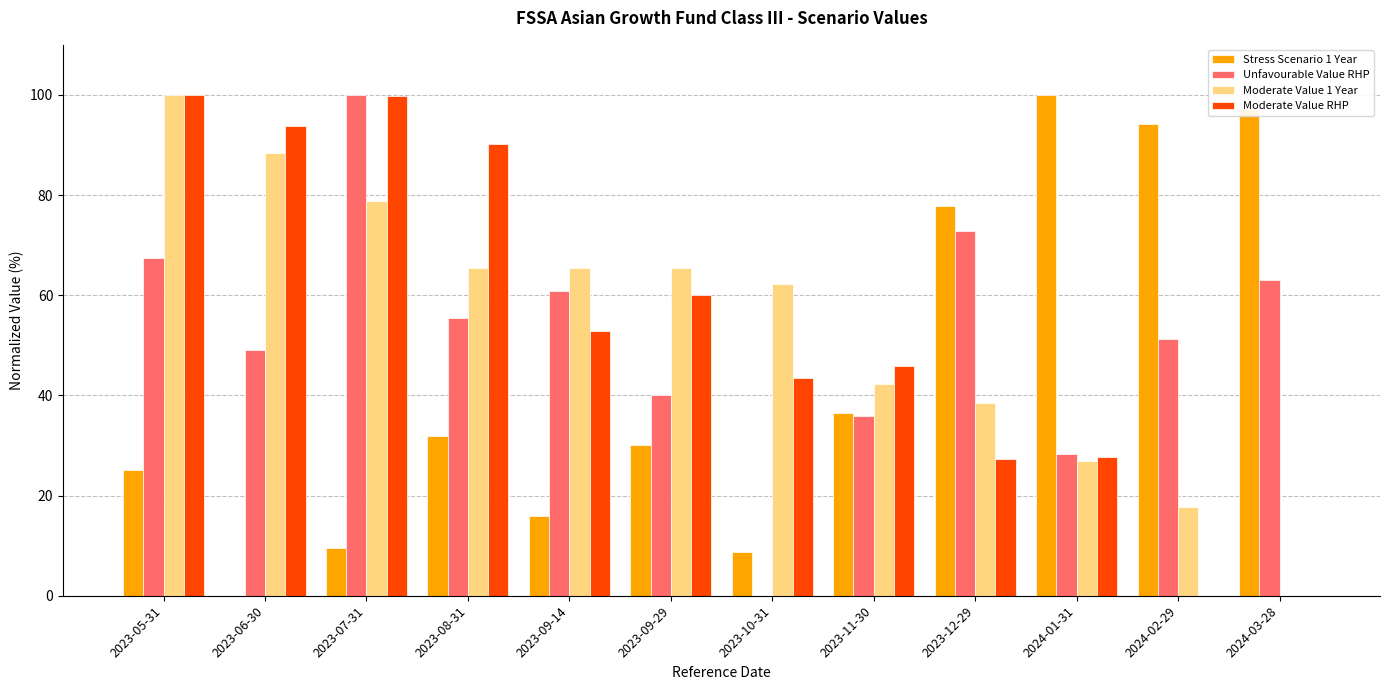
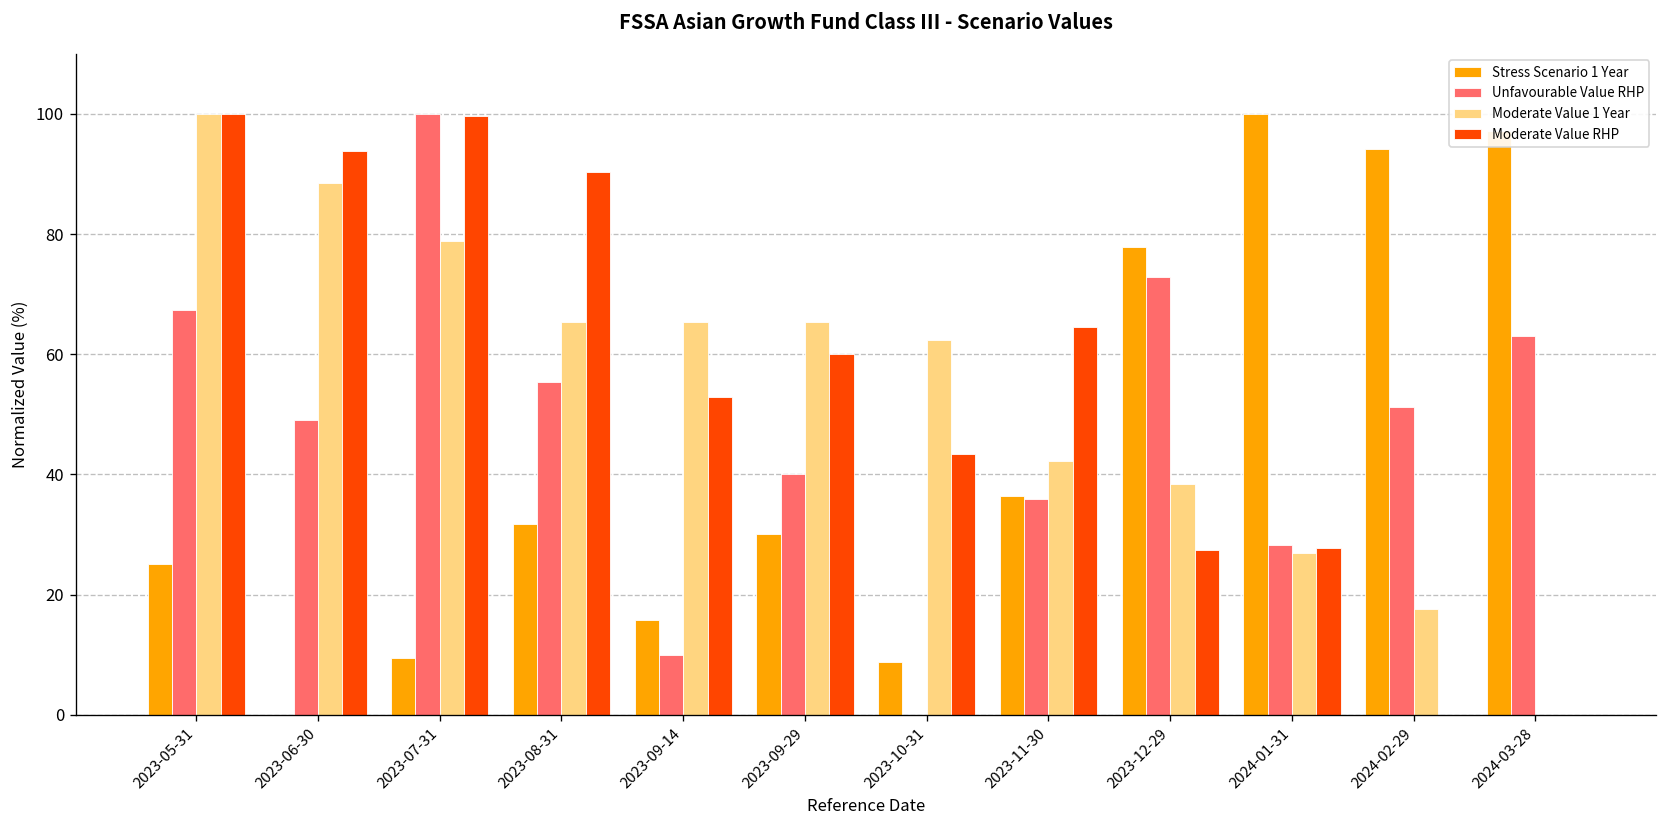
  {
    "Stress Scenario 1 Year": {
      "2023-05-31": 25,
      "2023-06-30": 0,
      "2023-07-31": 9,
      "2023-08-31": 32,
      "2023-09-14": 16,
      "2023-09-29": 30,
      "2023-10-31": 9,
      "2023-11-30": 36,
      "2023-12-29": 78,
      "2024-01-31": 100,
      "2024-02-29": 94
    },
    "Unfavourable Value RHP": {
      "2023-05-31": 67,
      "2023-06-30": 49,
      "2023-07-31": 100,
      "2023-08-31": 55,
-     "2023-09-14": 61,
+     "2023-09-14": 10,
      "2023-09-29": 40,
      "2023-10-31": 0,
      "2023-11-30": 36,
      "2023-12-29": 73,
      "2024-01-31": 28,
      "2024-02-29": 51,
      "2024-03-28": 63
    },
    "Moderate Value 1 Year": {
      "2023-05-31": 100,
      "2023-06-30": 88,
      "2023-07-31": 79,
      "2023-08-31": 65,
      "2023-09-14": 65,
      "2023-09-29": 65,
      "2023-10-31": 62,
      "2023-11-30": 42,
      "2023-12-29": 38,
      "2024-01-31": 27,
      "2024-02-29": 18,
      "2024-03-28": 0
    },
    "Moderate Value RHP": {
      "2023-05-31": 100,
      "2023-06-30": 94,
      "2023-07-31": 100,
      "2023-08-31": 90,
      "2023-09-14": 53,
      "2023-09-29": 60,
      "2023-10-31": 43,
-     "2023-11-30": 46,
+     "2023-11-30": 65,
      "2023-12-29": 27,
      "2024-01-31": 28,
      "2024-02-29": 0,
      "2024-03-28": 0
    }
  }
